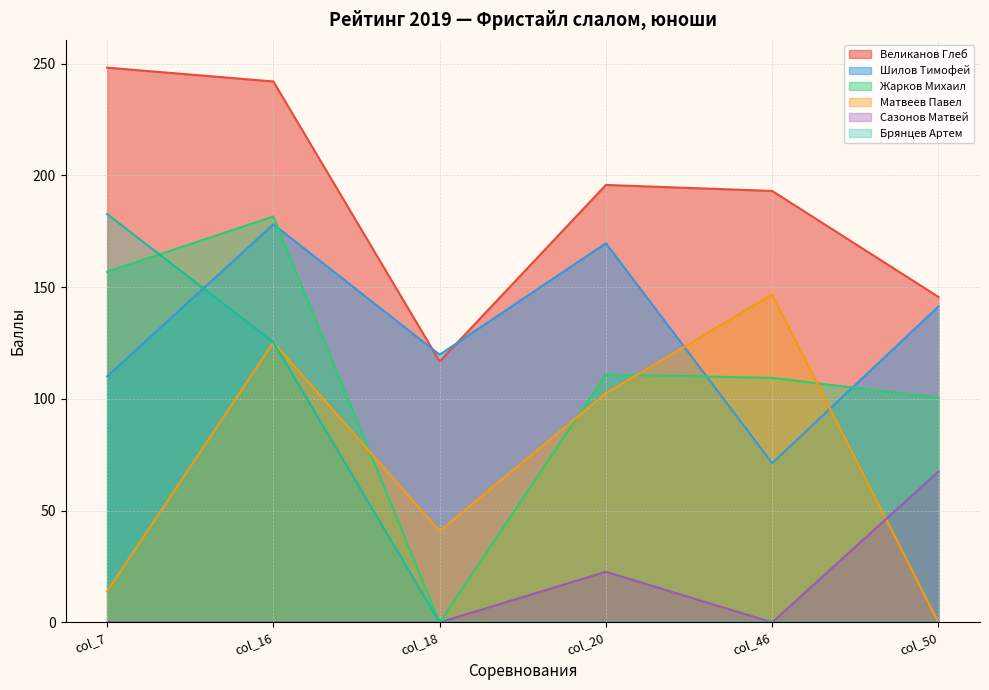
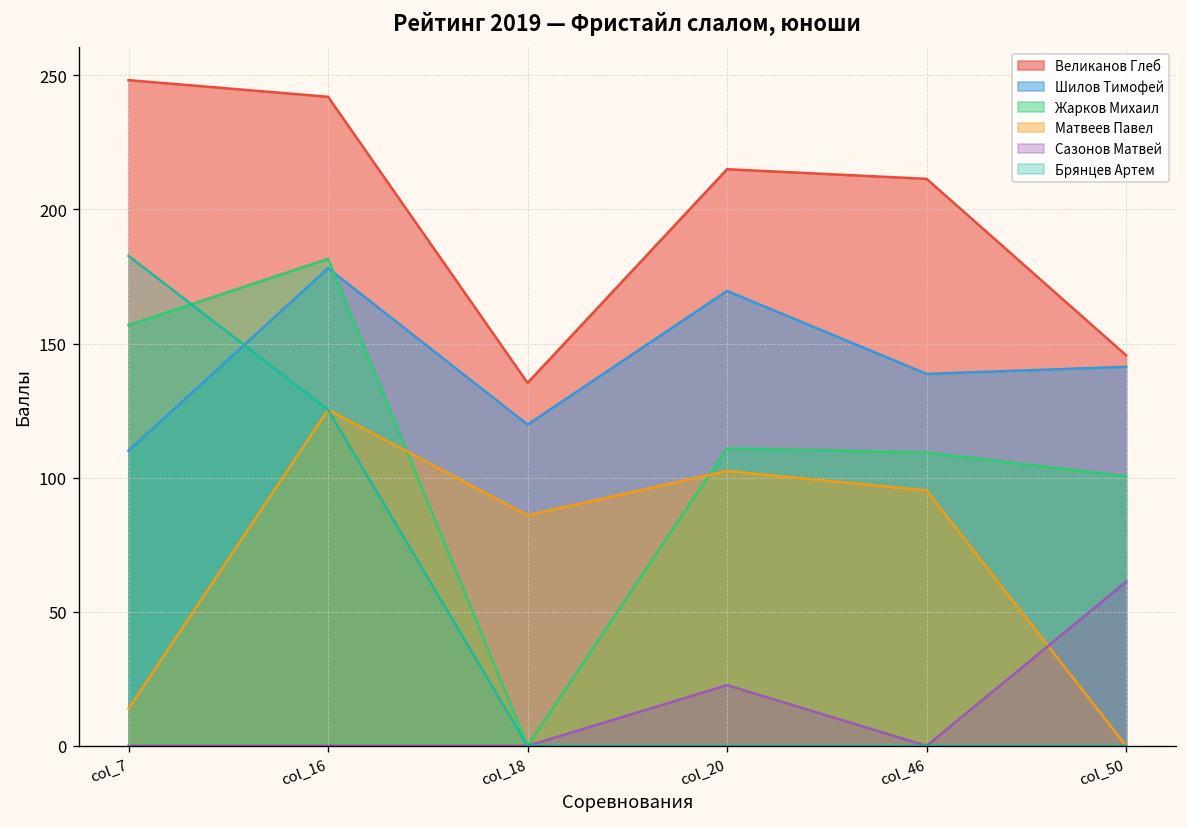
  {
    "Великанов Глеб": {
      "col_7": 248,
      "col_16": 242,
-     "col_18": 117,
-     "col_20": 196,
-     "col_46": 193,
+     "col_18": 135,
+     "col_20": 215,
+     "col_46": 211,
      "col_50": 146
    },
    "Шилов Тимофей": {
      "col_7": 110,
      "col_16": 178,
      "col_18": 120,
      "col_20": 170,
-     "col_46": 71,
+     "col_46": 139,
      "col_50": 141
    },
    "Матвеев Павел": {
      "col_7": 14,
-     "col_18": 41,
+     "col_18": 86,
      "col_20": 102,
-     "col_46": 147
+     "col_46": 95
    },
    "Сазонов Матвей": {
      "col_7": 0,
      "col_16": 0,
      "col_20": 23,
-     "col_50": 67
+     "col_50": 61
    }
  }
